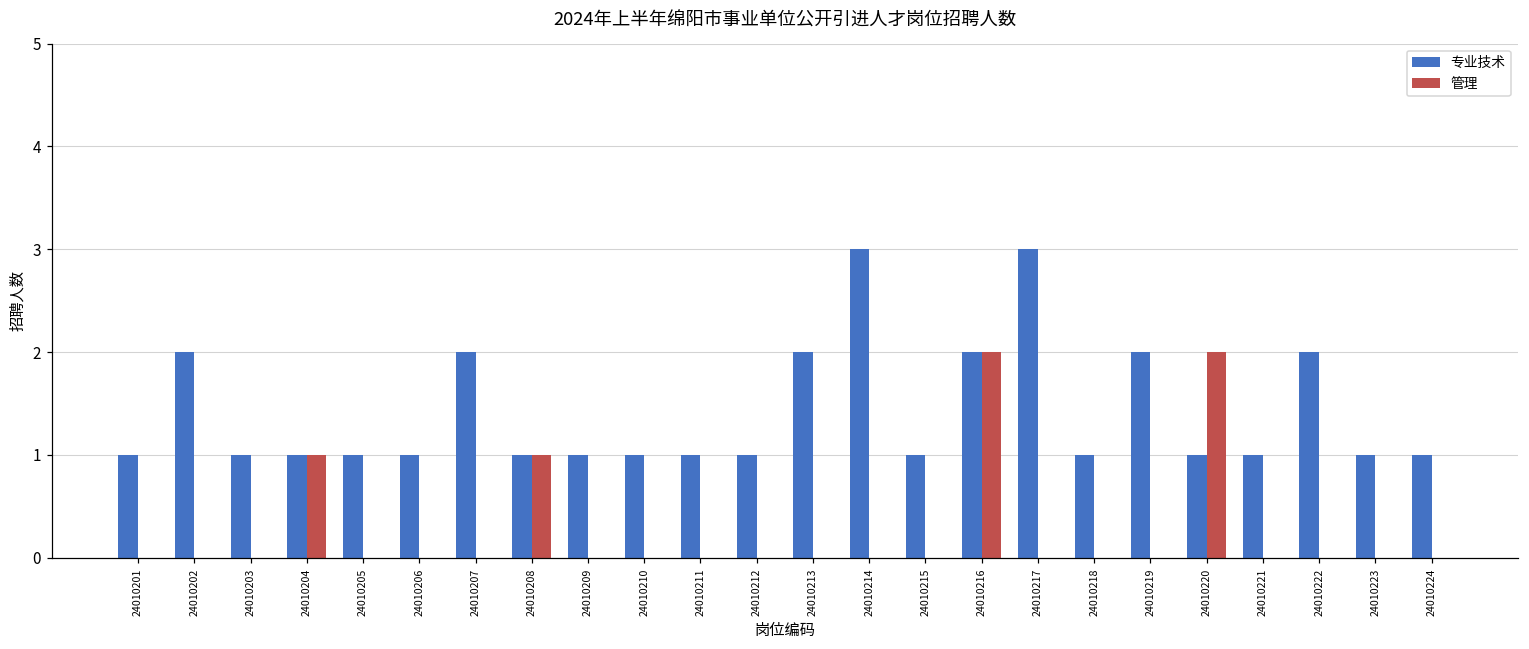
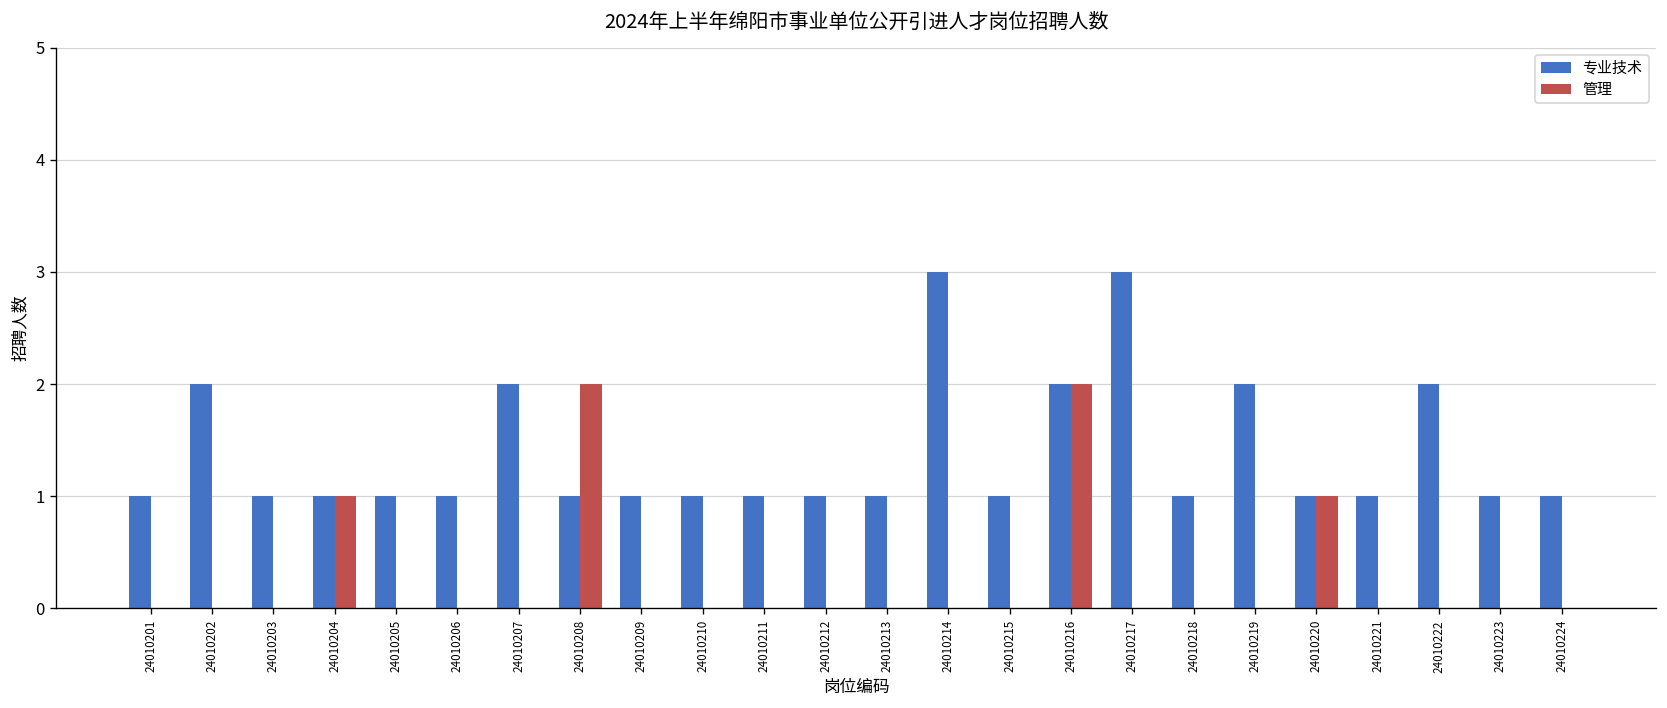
  {
    "专业技术": {
      "24010201": 1,
      "24010202": 2,
      "24010203": 1,
      "24010204": 1,
      "24010205": 1,
      "24010206": 1,
      "24010207": 2,
      "24010208": 1,
      "24010209": 1,
      "24010210": 1,
      "24010211": 1,
      "24010212": 1,
-     "24010213": 2,
+     "24010213": 1,
      "24010214": 3,
      "24010215": 1,
      "24010216": 2,
      "24010217": 3,
      "24010218": 1,
      "24010219": 2,
      "24010220": 1,
      "24010221": 1,
      "24010222": 2,
      "24010223": 1,
      "24010224": 1
    },
    "管理": {
      "24010201": 0,
      "24010202": 0,
      "24010203": 0,
      "24010204": 1,
      "24010205": 0,
      "24010206": 0,
      "24010207": 0,
-     "24010208": 1,
+     "24010208": 2,
      "24010209": 0,
      "24010210": 0,
      "24010211": 0,
      "24010212": 0,
      "24010213": 0,
      "24010214": 0,
      "24010215": 0,
      "24010216": 2,
      "24010217": 0,
      "24010218": 0,
      "24010219": 0,
-     "24010220": 2,
+     "24010220": 1,
      "24010221": 0,
      "24010222": 0,
      "24010223": 0,
      "24010224": 0
    }
  }
